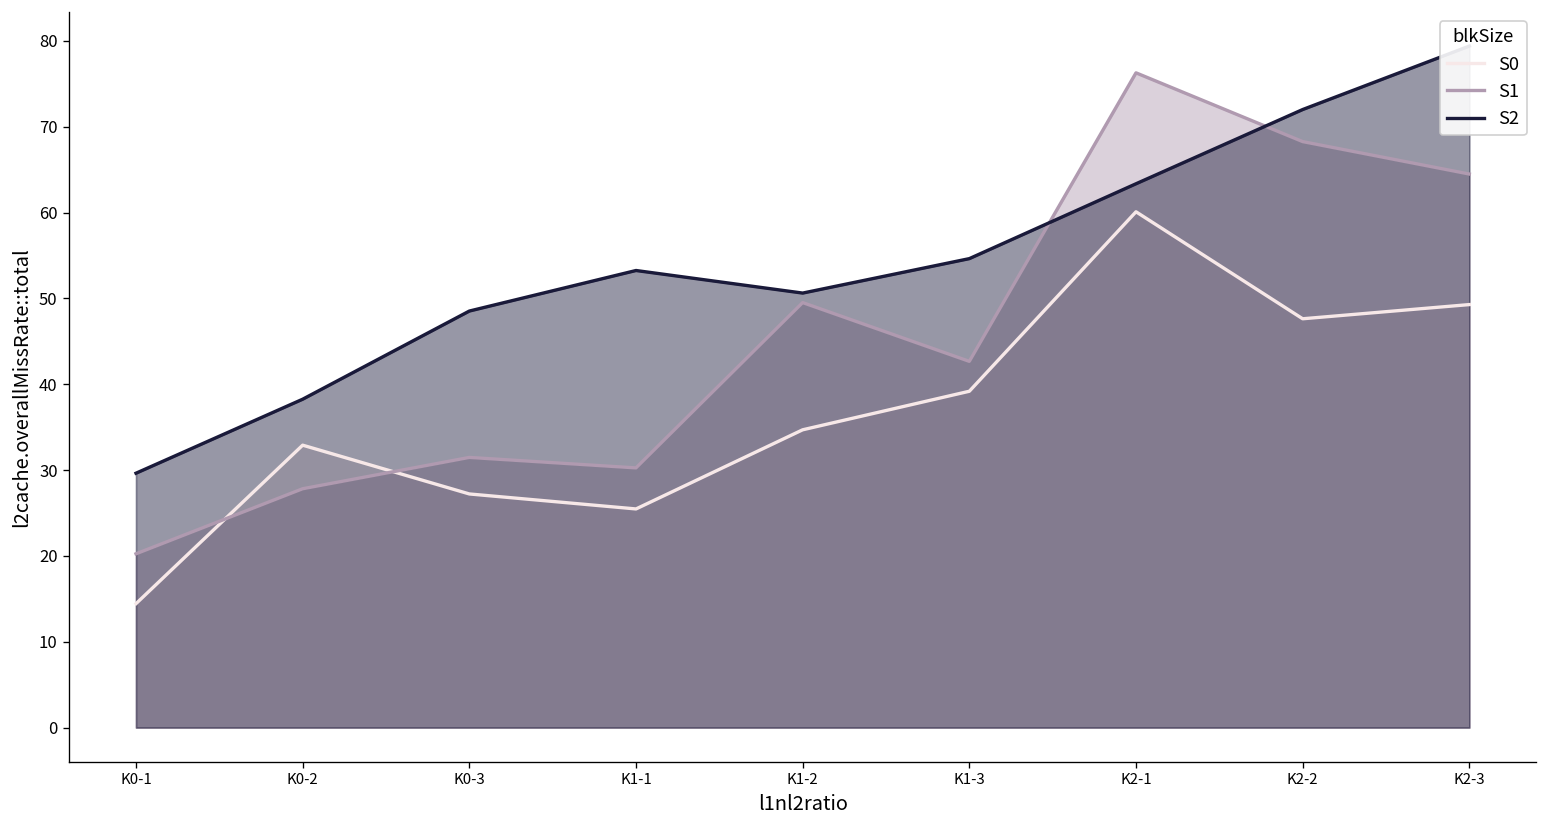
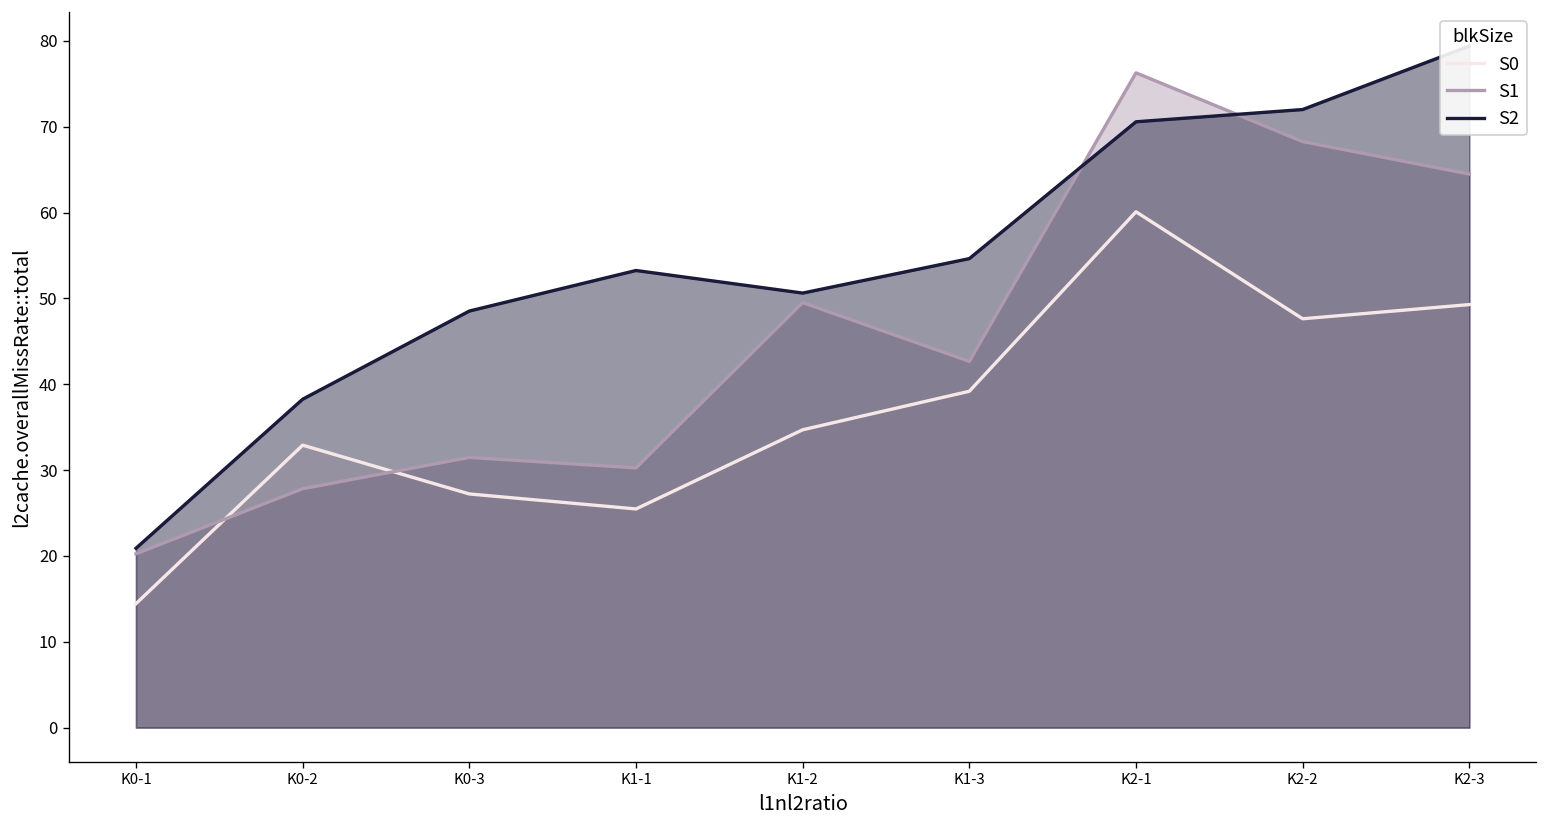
  {
    "S0": {
      "K0-1": 14,
      "K0-2": 33,
      "K0-3": 27,
      "K1-1": 25,
      "K1-2": 35,
      "K1-3": 39,
      "K2-1": 60,
      "K2-2": 48,
      "K2-3": 49
    },
    "S1": {
      "K0-1": 20,
      "K0-2": 28,
      "K0-3": 31,
      "K1-1": 30,
      "K1-2": 50,
      "K1-3": 43,
      "K2-1": 76,
      "K2-2": 68,
      "K2-3": 64
    },
    "S2": {
-     "K0-1": 30,
+     "K0-1": 21,
      "K0-2": 38,
      "K0-3": 49,
      "K1-1": 53,
      "K1-2": 51,
      "K1-3": 55,
-     "K2-1": 63,
+     "K2-1": 71,
      "K2-2": 72
    }
  }
